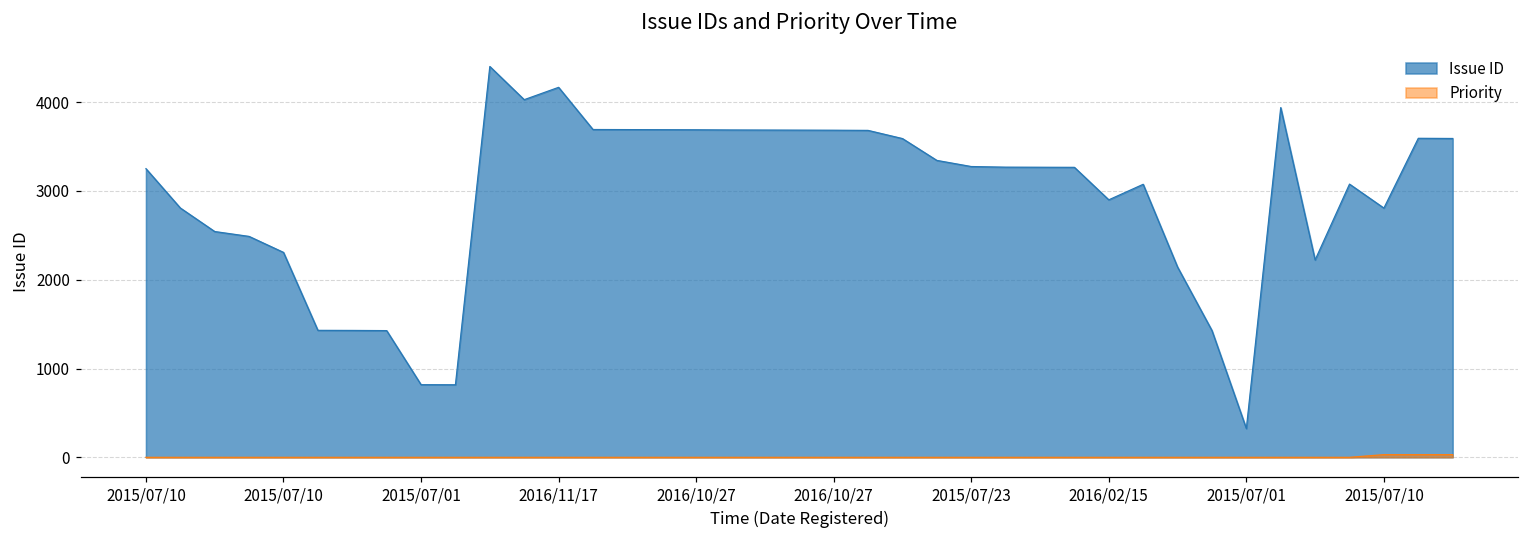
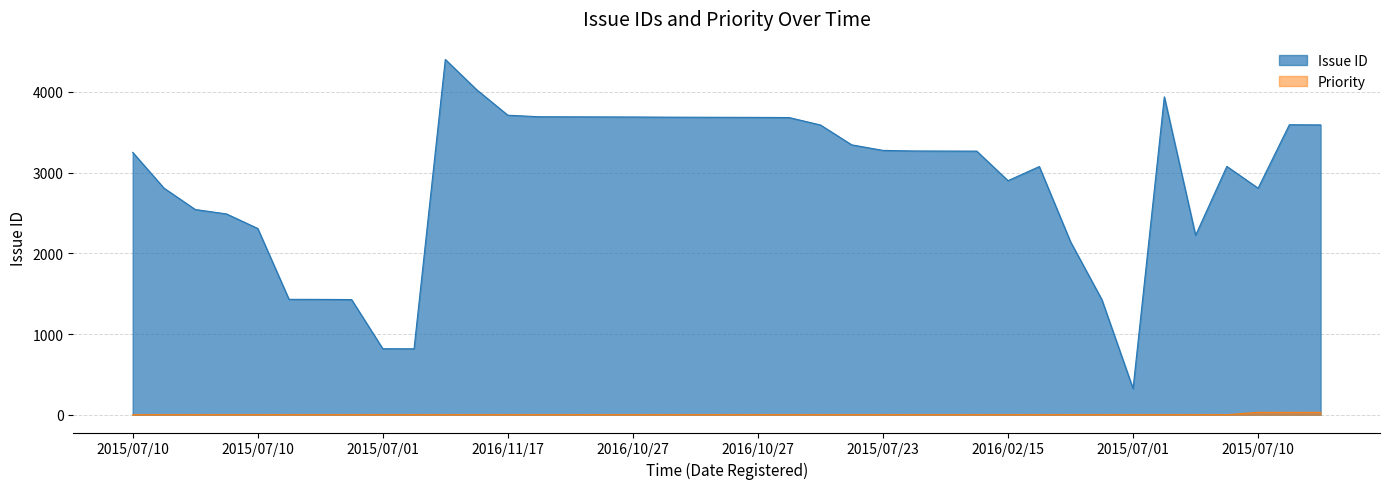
  {
    "Issue ID": {
-     "2016/11/17": 4200,
+     "2016/11/17": 3700,
      "2016/02/15": 2900
    },
    "Priority": {
      "2016/11/17": 0,
      "2016/02/15": 0
    }
  }
